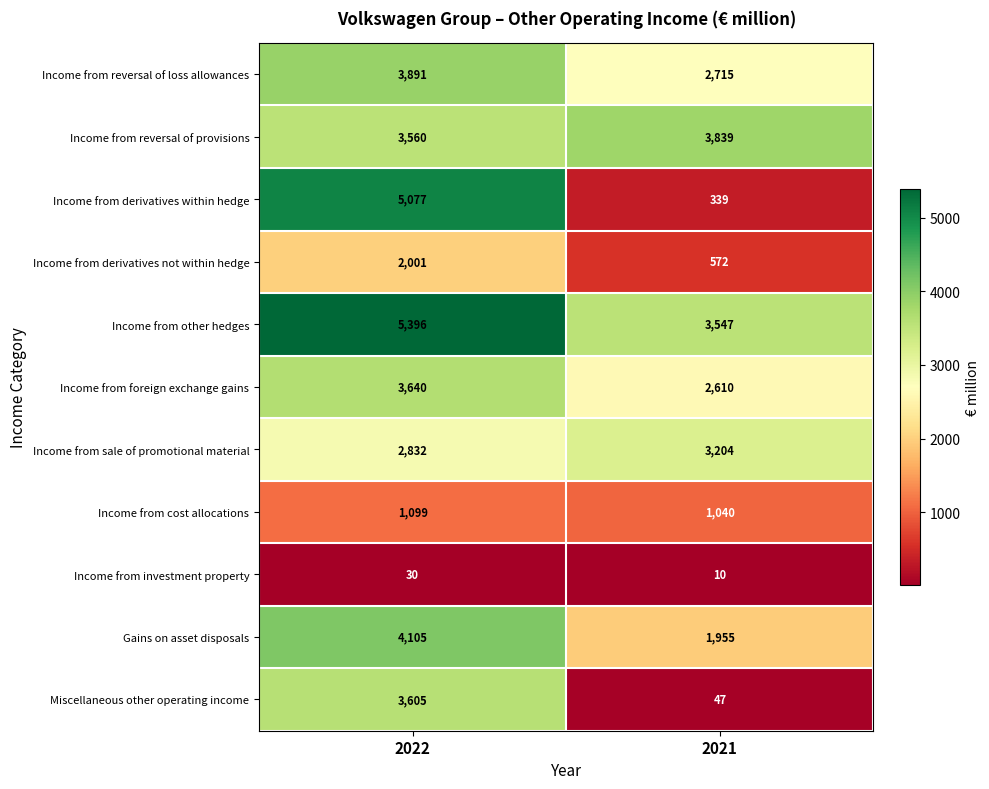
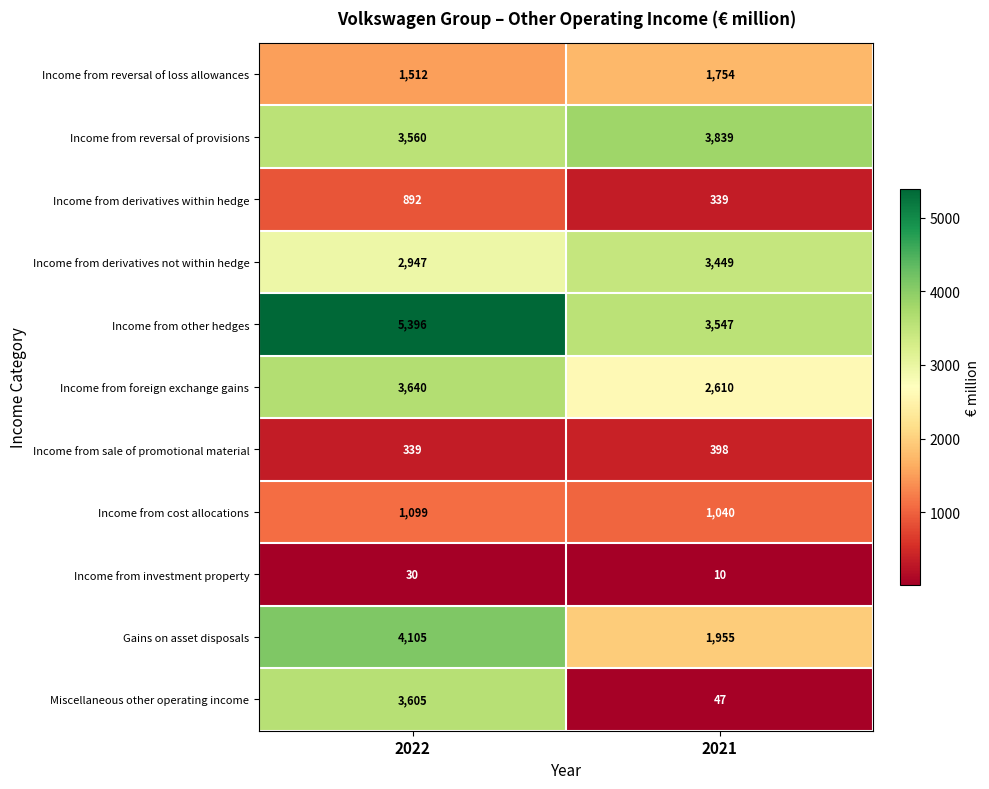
  {
    "Income from reversal of loss allowances": {
-     "2022": "3,891",
-     "2021": "2,715"
+     "2022": "1,512",
+     "2021": "1,754"
    },
    "Income from reversal of provisions": {
      "2022": "3,560",
      "2021": "3,839"
    },
    "Income from derivatives within hedge": {
-     "2022": "5,077",
+     "2022": "892",
      "2021": "339"
    },
    "Income from derivatives not within hedge": {
-     "2022": "2,001",
-     "2021": "572"
+     "2022": "2,947",
+     "2021": "3,449"
    },
    "Income from other hedges": {
      "2022": "5,396",
      "2021": "3,547"
    },
    "Income from foreign exchange gains": {
      "2022": "3,640",
      "2021": "2,610"
    },
    "Income from sale of promotional material": {
-     "2022": "2,832",
-     "2021": "3,204"
+     "2022": "339",
+     "2021": "398"
    },
    "Income from cost allocations": {
      "2022": "1,099",
      "2021": "1,040"
    },
    "Income from investment property": {
      "2022": "30",
      "2021": "10"
    },
    "Gains on asset disposals": {
      "2022": "4,105",
      "2021": "1,955"
    },
    "Miscellaneous other operating income": {
      "2022": "3,605",
      "2021": "47"
    }
  }
